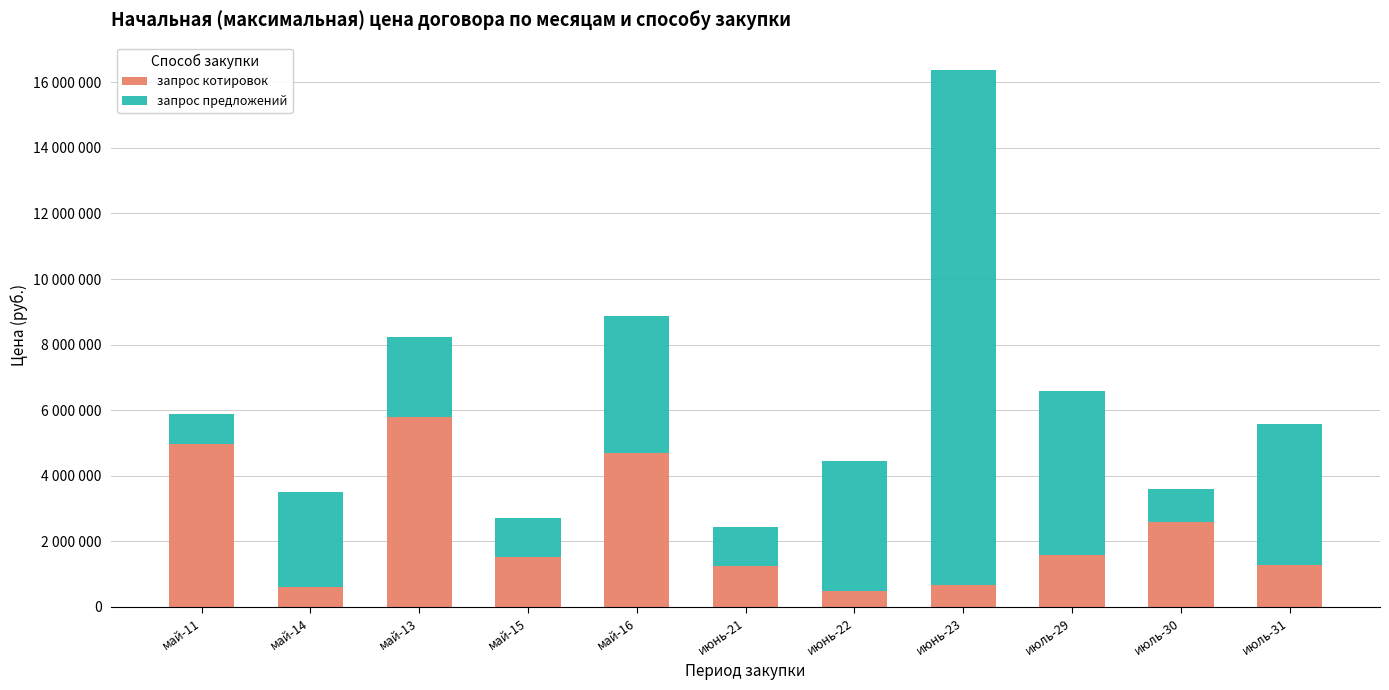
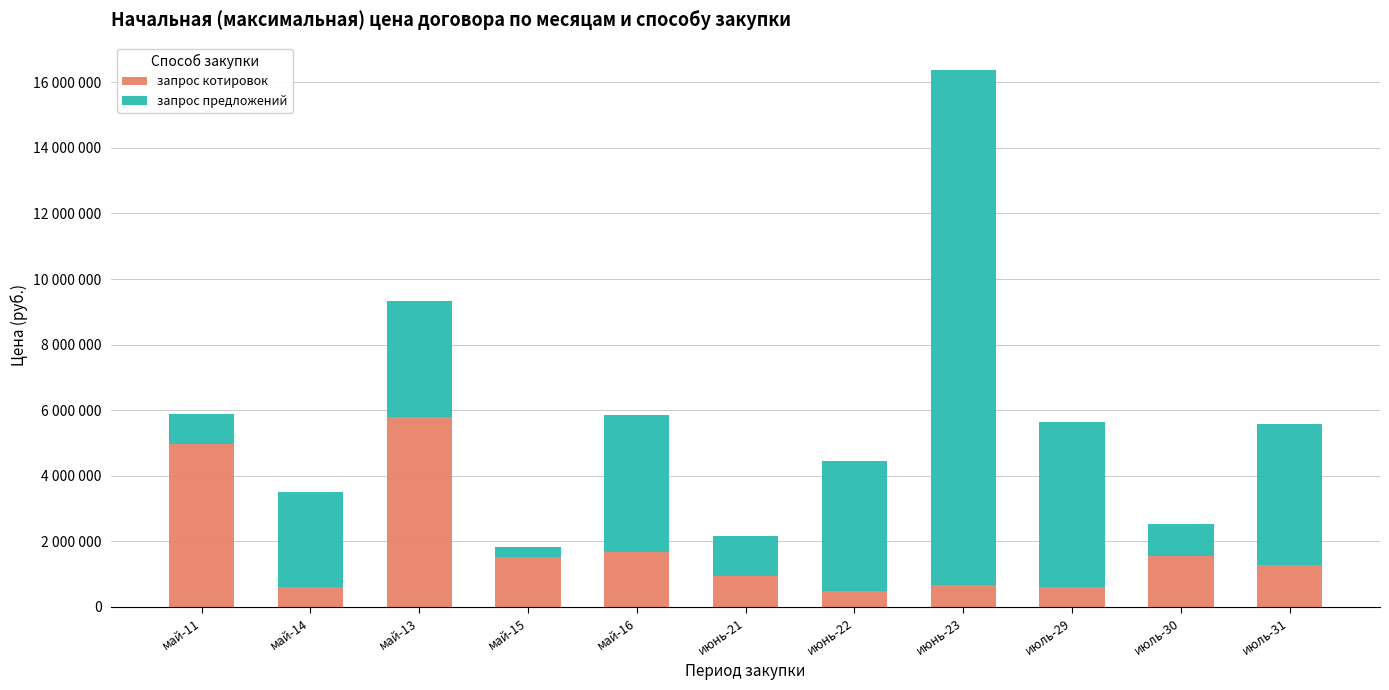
  {
    "запрос котировок": {
      "май-11": 5000000,
      "май-14": 600000,
      "май-13": 5800000,
      "май-15": 1500000,
-     "май-16": 4700000,
-     "июнь-21": 1200000,
+     "май-16": 1700000,
+     "июнь-21": 1000000,
      "июнь-22": 500000,
      "июнь-23": 700000,
-     "июль-29": 1600000,
-     "июль-30": 2600000,
+     "июль-29": 600000,
+     "июль-30": 1500000,
      "июль-31": 1300000
    },
    "запрос предложений": {
      "май-11": 900000,
      "май-14": 2900000,
-     "май-13": 2500000,
-     "май-15": 1200000,
+     "май-13": 3600000,
+     "май-15": 300000,
      "май-16": 4200000,
      "июнь-21": 1200000,
      "июнь-22": 4000000,
      "июнь-23": 15700000,
      "июль-29": 5000000,
      "июль-30": 1000000,
      "июль-31": 4300000
    }
  }
